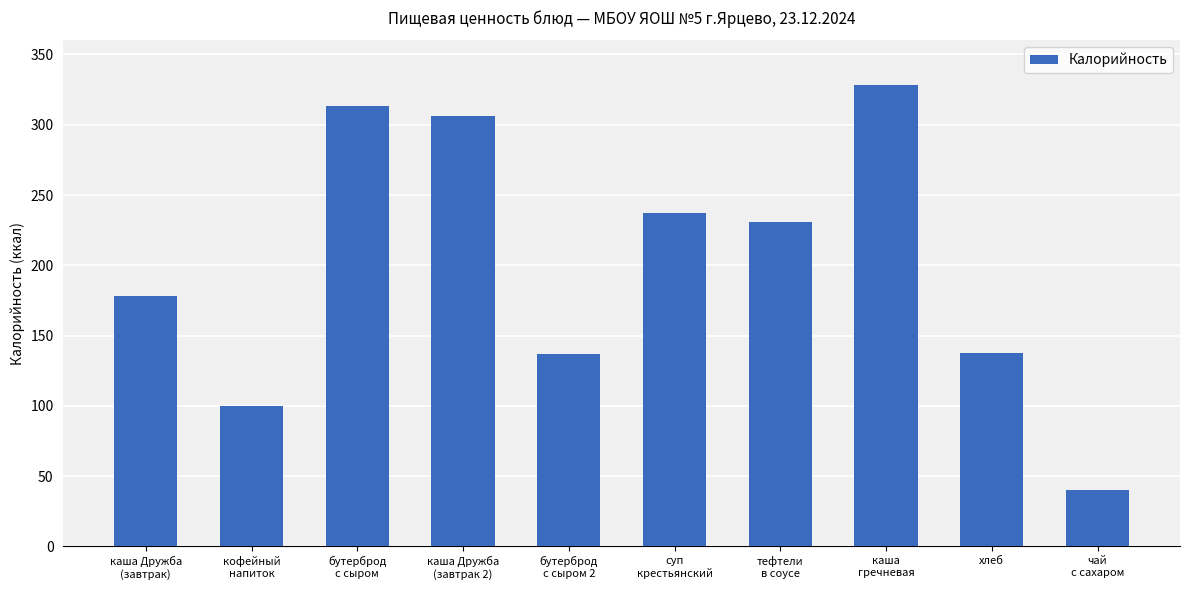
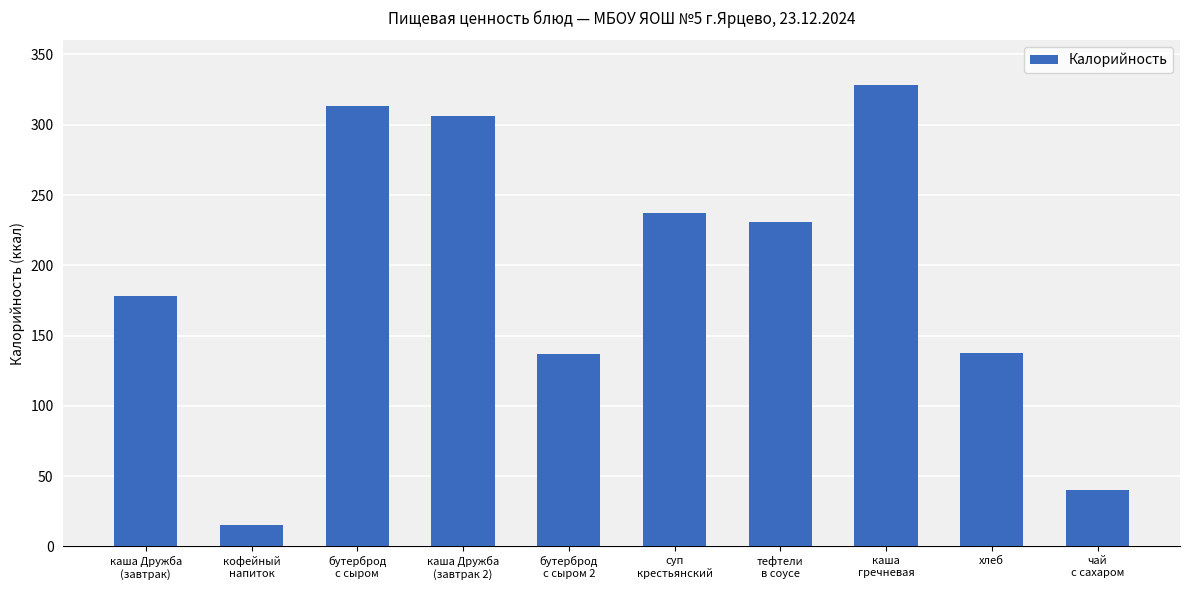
  {
    "каша Дружба (завтрак)": 178,
-   "кофейный напиток": 100,
+   "кофейный напиток": 15,
    "бутерброд с сыром": 313,
    "каша Дружба (завтрак 2)": 306,
    "бутерброд с сыром 2": 137,
    "суп крестьянский": 237,
    "тефтели в соусе": 231,
    "каша гречневая": 328,
    "хлеб": 138,
    "чай с сахаром": 40
  }
